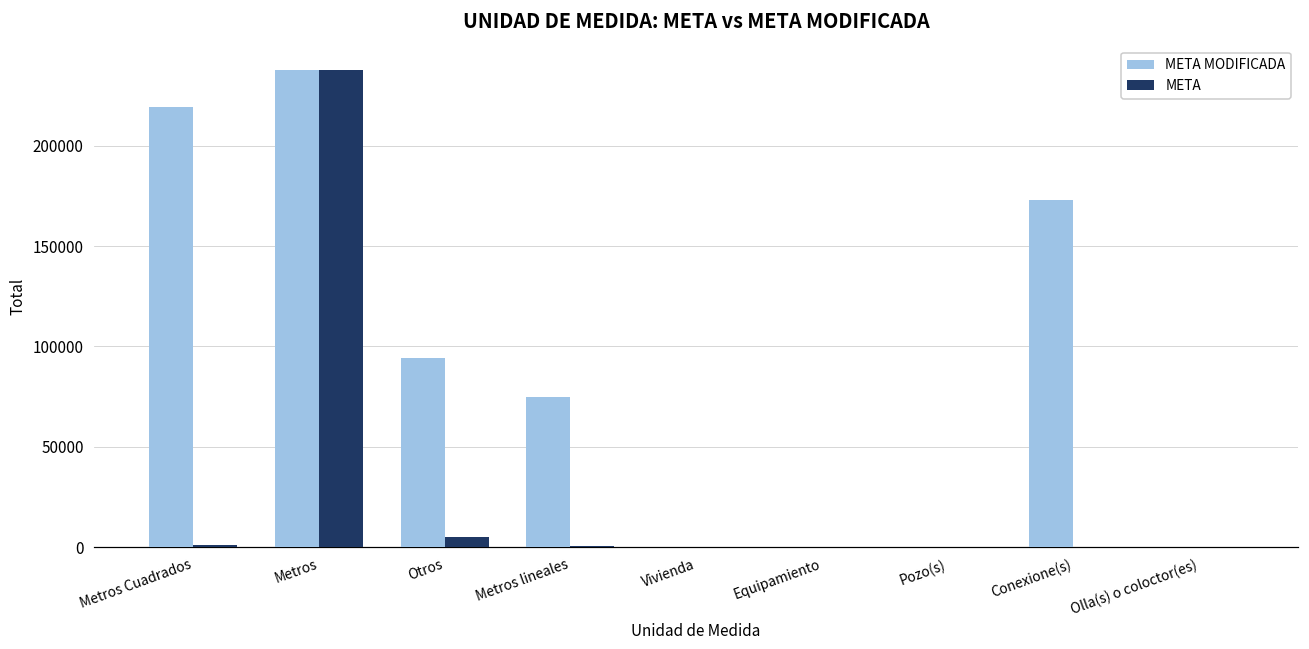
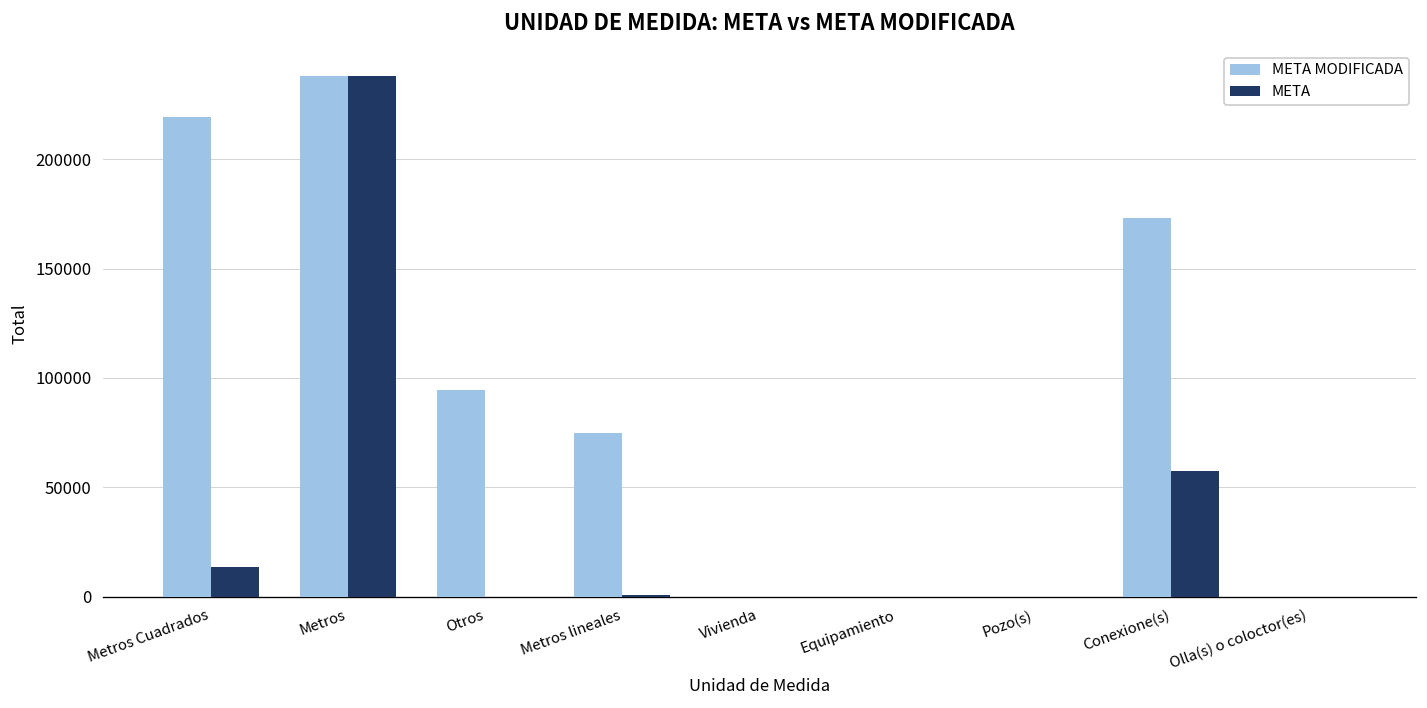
  {
    "META MODIFICADA": {
      "Metros Cuadrados": 219000,
      "Metros": 238000,
      "Otros": 94000,
      "Metros lineales": 75000,
      "Conexione(s)": 173000
    },
    "META": {
-     "Metros Cuadrados": 1000,
+     "Metros Cuadrados": 14000,
      "Metros": 238000,
-     "Otros": 5000,
-     "Conexione(s)": 0
+     "Otros": 0,
+     "Conexione(s)": 58000
    }
  }
